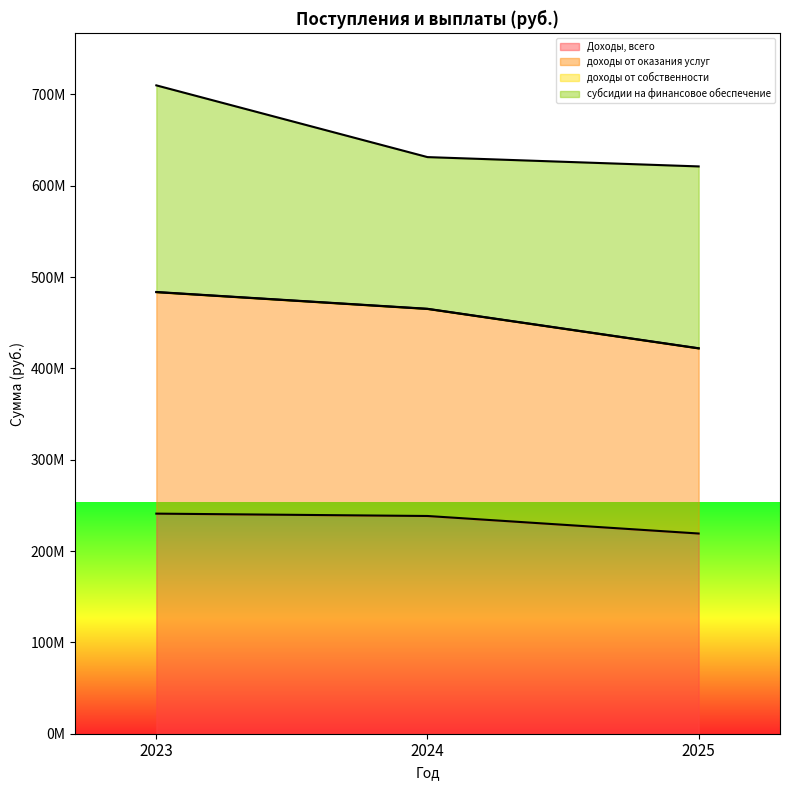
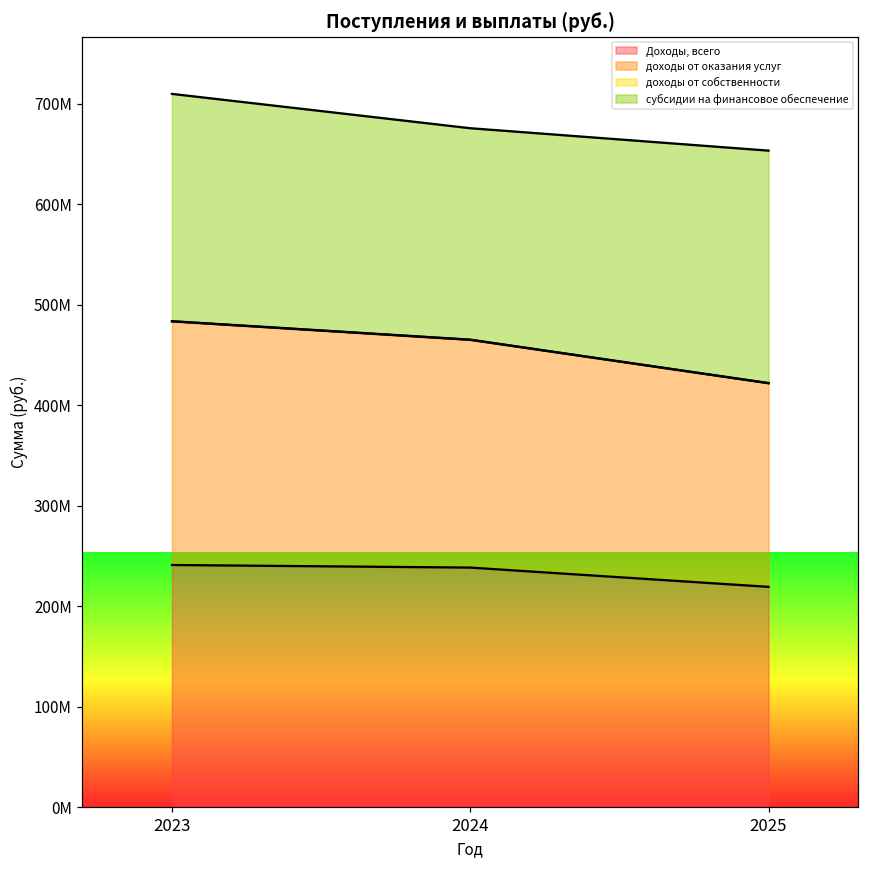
  {
    "Доходы, всего": {
      "2023": 240000000,
      "2024": 240000000,
      "2025": 220000000
    },
    "доходы от собственности": {
      "2023": 240000000,
      "2024": 230000000,
      "2025": 200000000
    },
    "субсидии на финансовое обеспечение": {
      "2023": 230000000,
-     "2024": 170000000,
-     "2025": 200000000
+     "2024": 210000000,
+     "2025": 230000000
    }
  }
